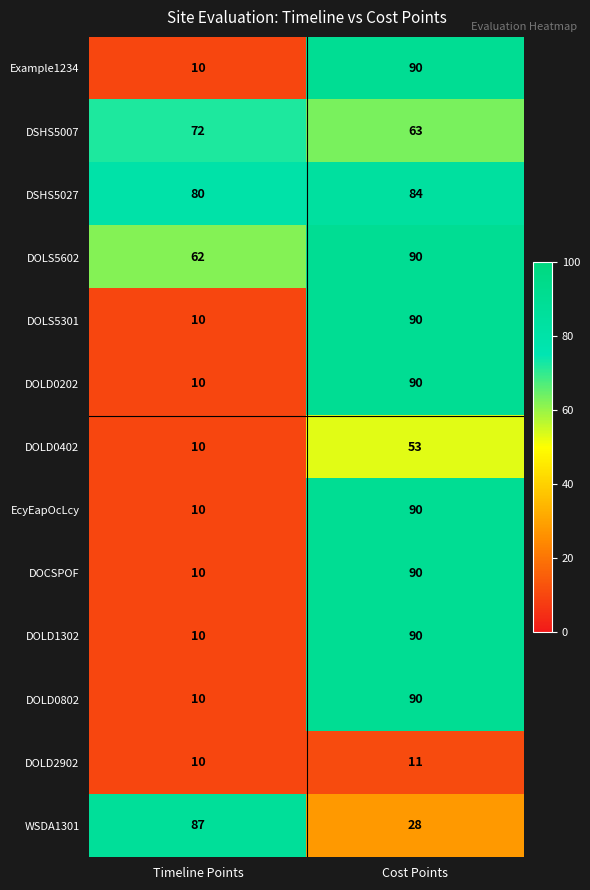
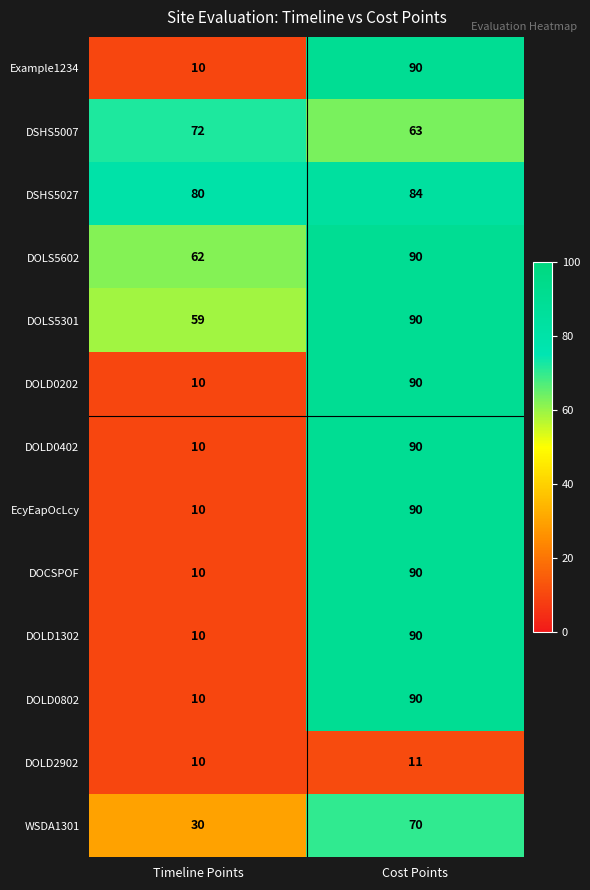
  {
    "Example1234": {
      "Timeline Points": 10,
      "Cost Points": 90
    },
    "DSHS5007": {
      "Timeline Points": 72,
      "Cost Points": 63
    },
    "DSHS5027": {
      "Timeline Points": 80,
      "Cost Points": 84
    },
    "DOLS5602": {
      "Timeline Points": 62,
      "Cost Points": 90
    },
    "DOLS5301": {
-     "Timeline Points": 10,
+     "Timeline Points": 59,
      "Cost Points": 90
    },
    "DOLD0202": {
      "Timeline Points": 10,
      "Cost Points": 90
    },
    "DOLD0402": {
      "Timeline Points": 10,
-     "Cost Points": 53
+     "Cost Points": 90
    },
    "EcyEapOcLcy": {
      "Timeline Points": 10,
      "Cost Points": 90
    },
    "DOCSPOF": {
      "Timeline Points": 10,
      "Cost Points": 90
    },
    "DOLD1302": {
      "Timeline Points": 10,
      "Cost Points": 90
    },
    "DOLD0802": {
      "Timeline Points": 10,
      "Cost Points": 90
    },
    "DOLD2902": {
      "Timeline Points": 10,
      "Cost Points": 11
    },
    "WSDA1301": {
-     "Timeline Points": 87,
-     "Cost Points": 28
+     "Timeline Points": 30,
+     "Cost Points": 70
    }
  }
